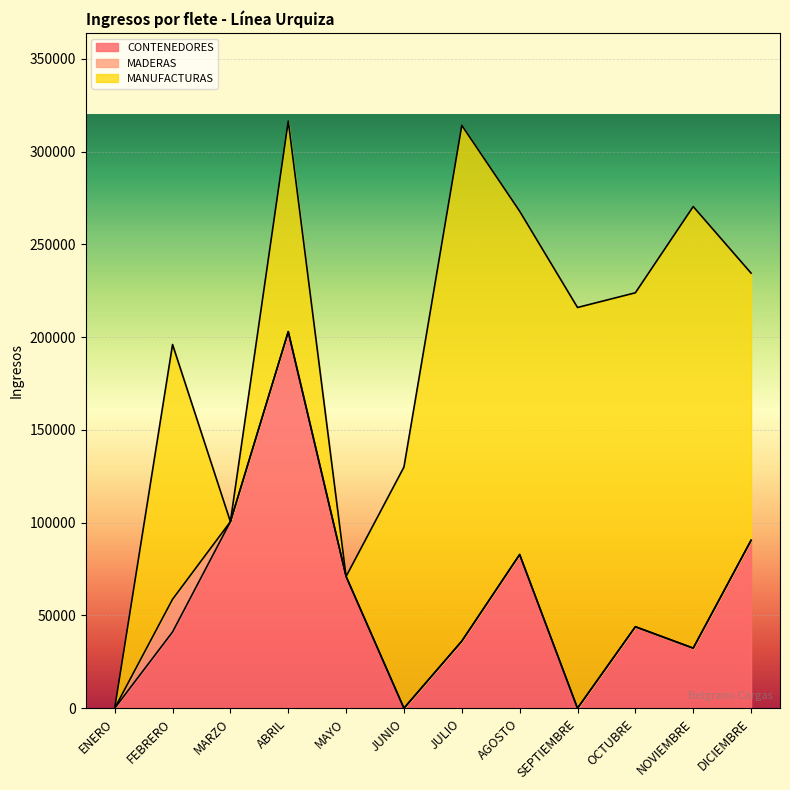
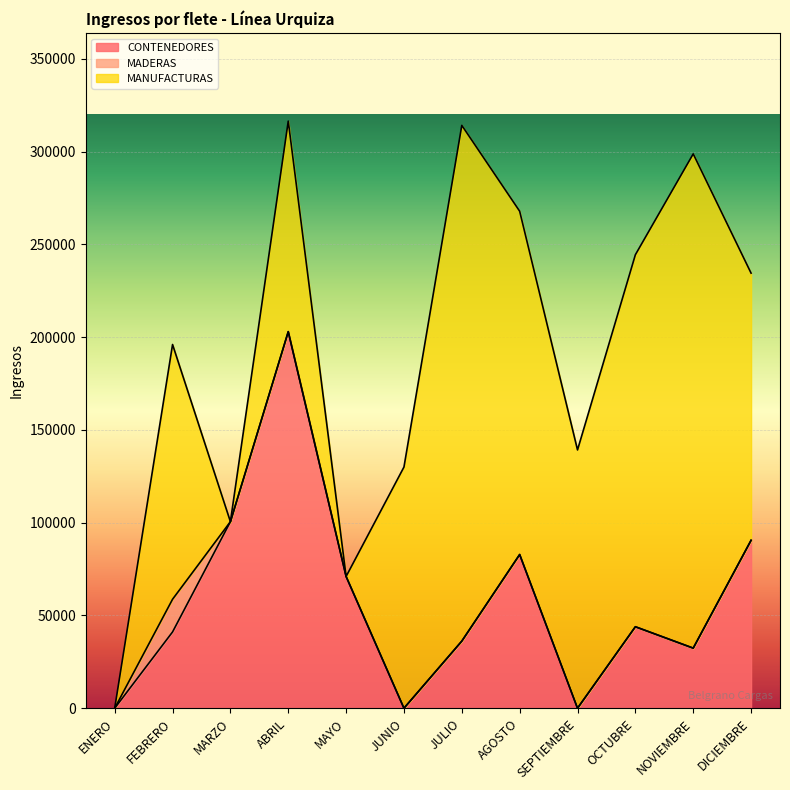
  {
    "MANUFACTURAS": {
      "FEBRERO": 137000,
      "ABRIL": 113000,
      "JUNIO": 130000,
      "JULIO": 278000,
      "AGOSTO": 185000,
-     "SEPTIEMBRE": 216000,
-     "OCTUBRE": 180000,
-     "NOVIEMBRE": 238000,
+     "SEPTIEMBRE": 139000,
+     "OCTUBRE": 201000,
+     "NOVIEMBRE": 266000,
      "DICIEMBRE": 144000
    }
  }
